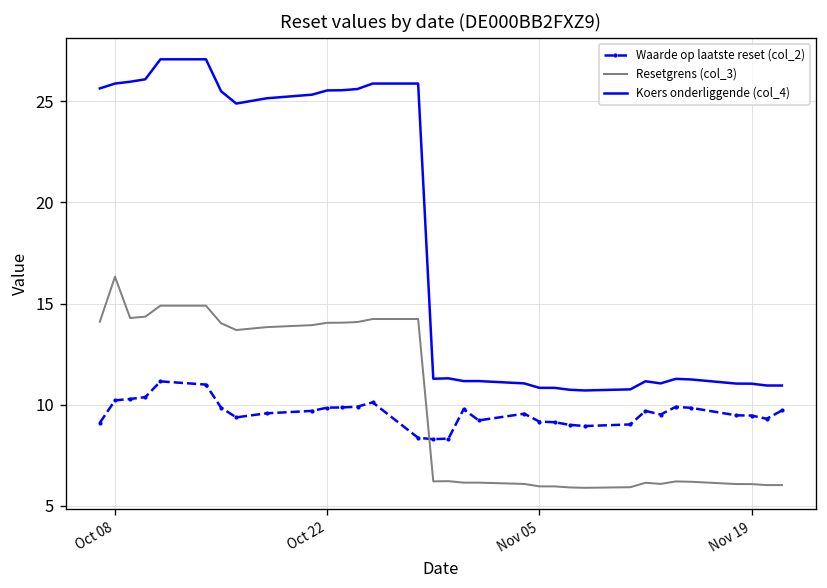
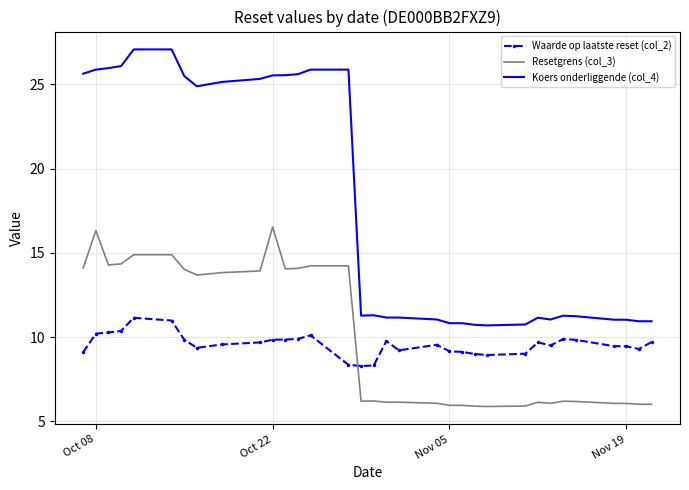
  {
    "Resetgrens (col_3)": {
      "Oct 08": 16.3,
-     "Oct 22": 14.0,
+     "Oct 22": 16.5,
      "Nov 05": 6.0,
      "Nov 19": 6.1
    }
  }
